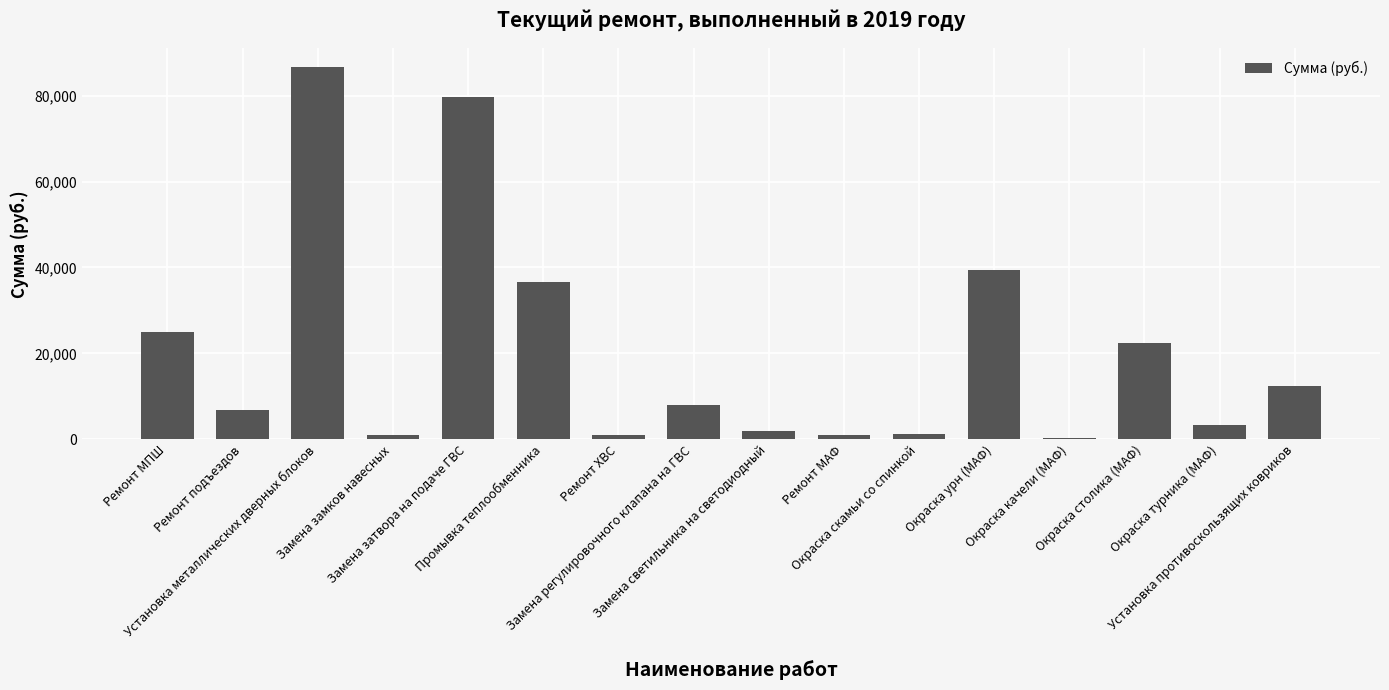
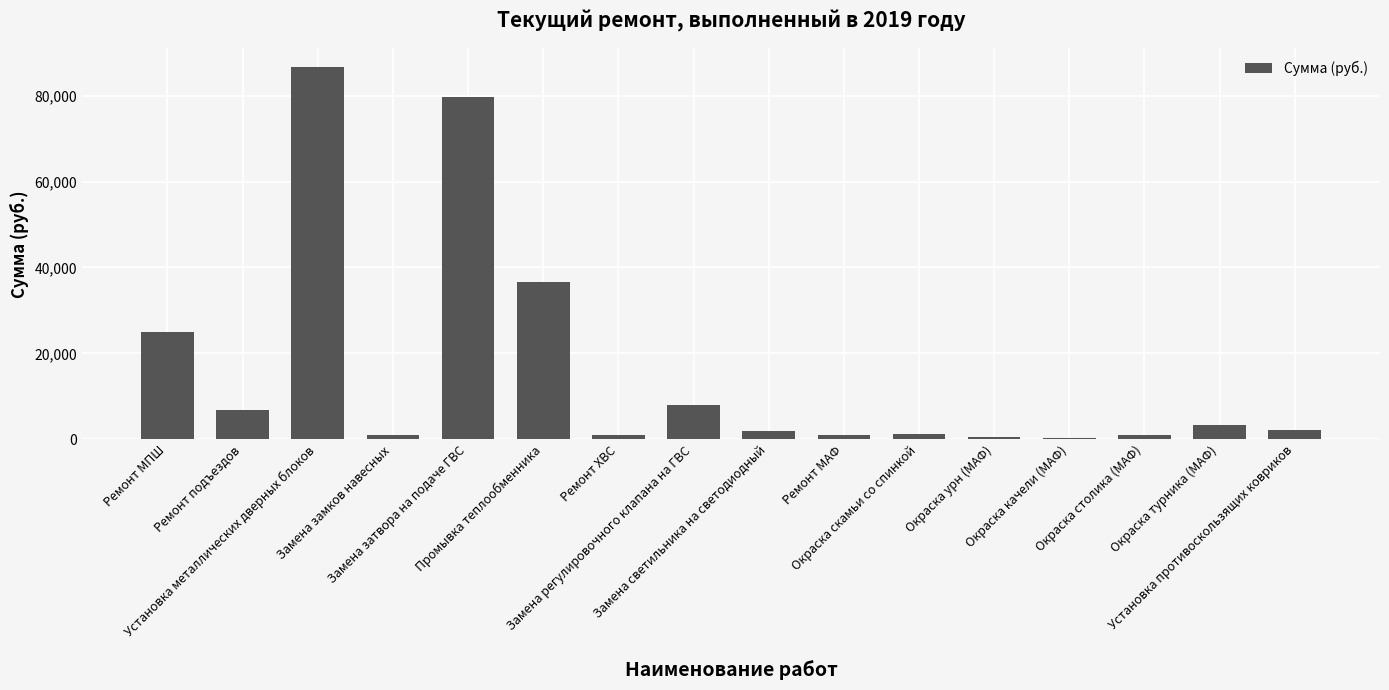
  {
    "Ремонт МПШ": "25,000",
    "Ремонт подъездов": "7,000",
    "Установка металлических дверных блоков": "87,000",
    "Замена замков навесных": "1,000",
    "Замена затвора на подаче ГВС": "80,000",
    "Промывка теплообменника": "37,000",
    "Ремонт ХВС": "1,000",
    "Замена регулировочного клапана на ГВС": "8,000",
    "Замена светильника на светодиодный": "2,000",
    "Ремонт МАФ": "1,000",
    "Окраска скамьи со спинкой": "1,000",
-   "Окраска урн (МАФ)": "39,000",
-   "Окраска столика (МАФ)": "22,000",
+   "Окраска урн (МАФ)": "0",
+   "Окраска столика (МАФ)": "1,000",
    "Окраска турника (МАФ)": "3,000",
-   "Установка противоскользящих ковриков": "12,000"
+   "Установка противоскользящих ковриков": "2,000"
  }
